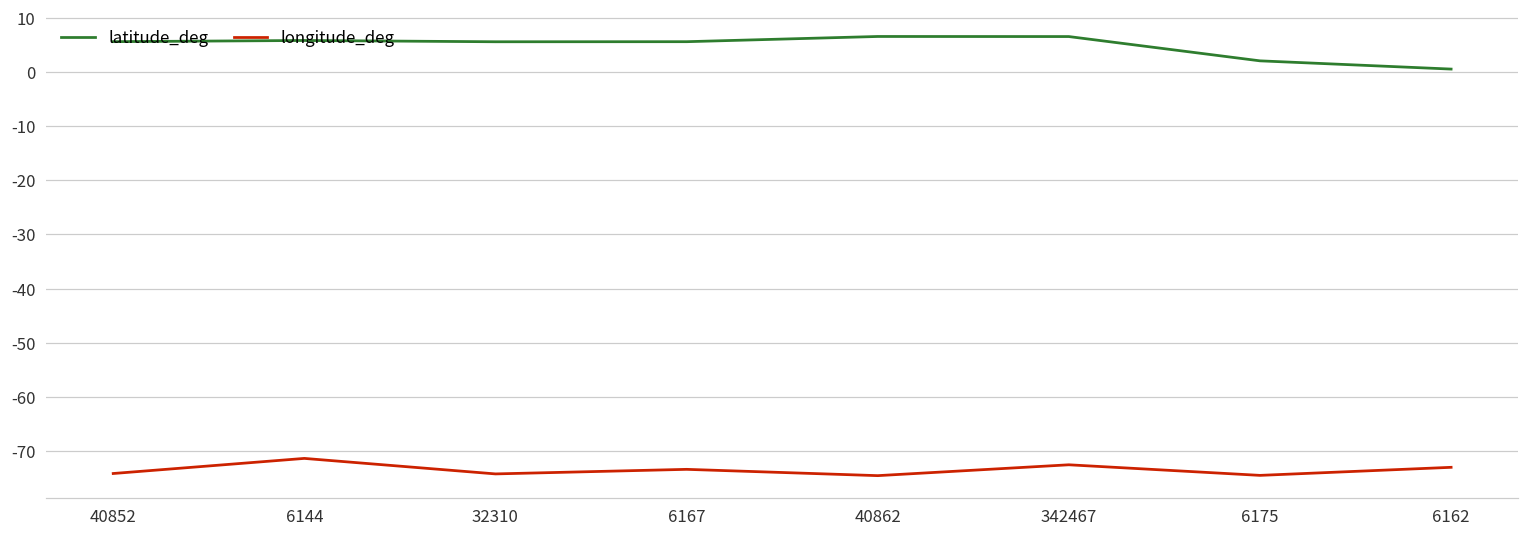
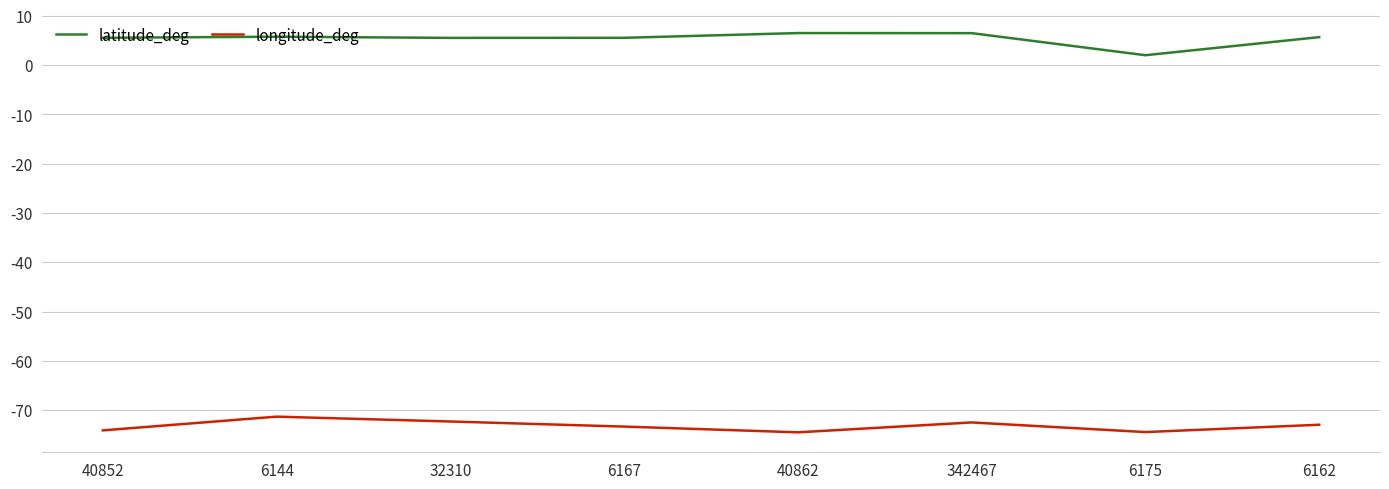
  {
    "latitude_deg": {
      "40852": 6,
      "6144": 6,
      "32310": 6,
      "6167": 6,
      "40862": 7,
      "342467": 6,
      "6175": 2,
-     "6162": 0
+     "6162": 6
    },
    "longitude_deg": {
      "40852": -74,
      "6144": -71,
-     "32310": -74,
+     "32310": -72,
      "6167": -73,
      "40862": -75,
      "342467": -73,
      "6175": -74,
      "6162": -73
    }
  }
